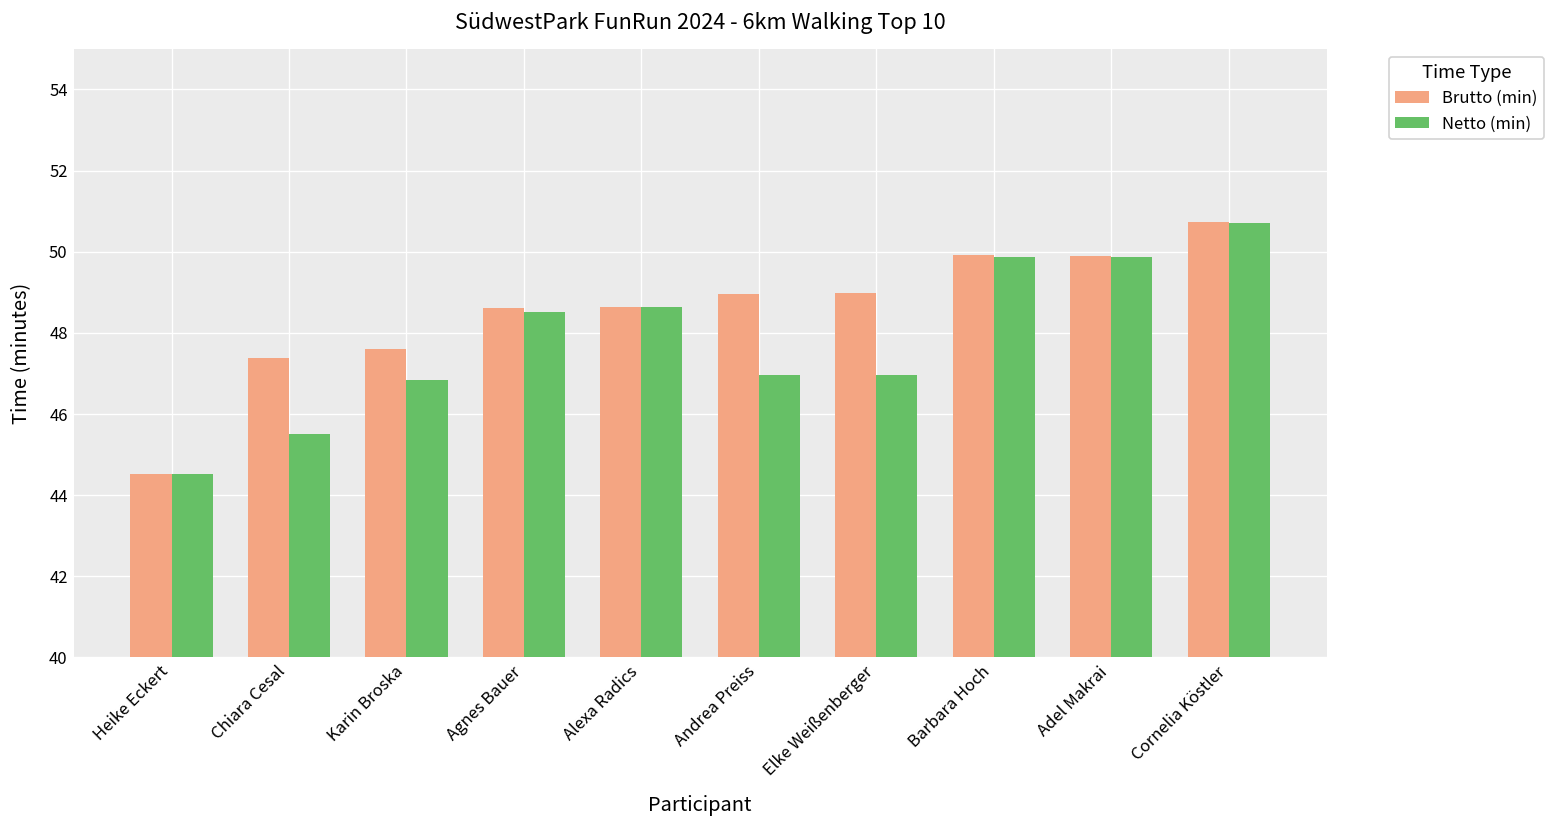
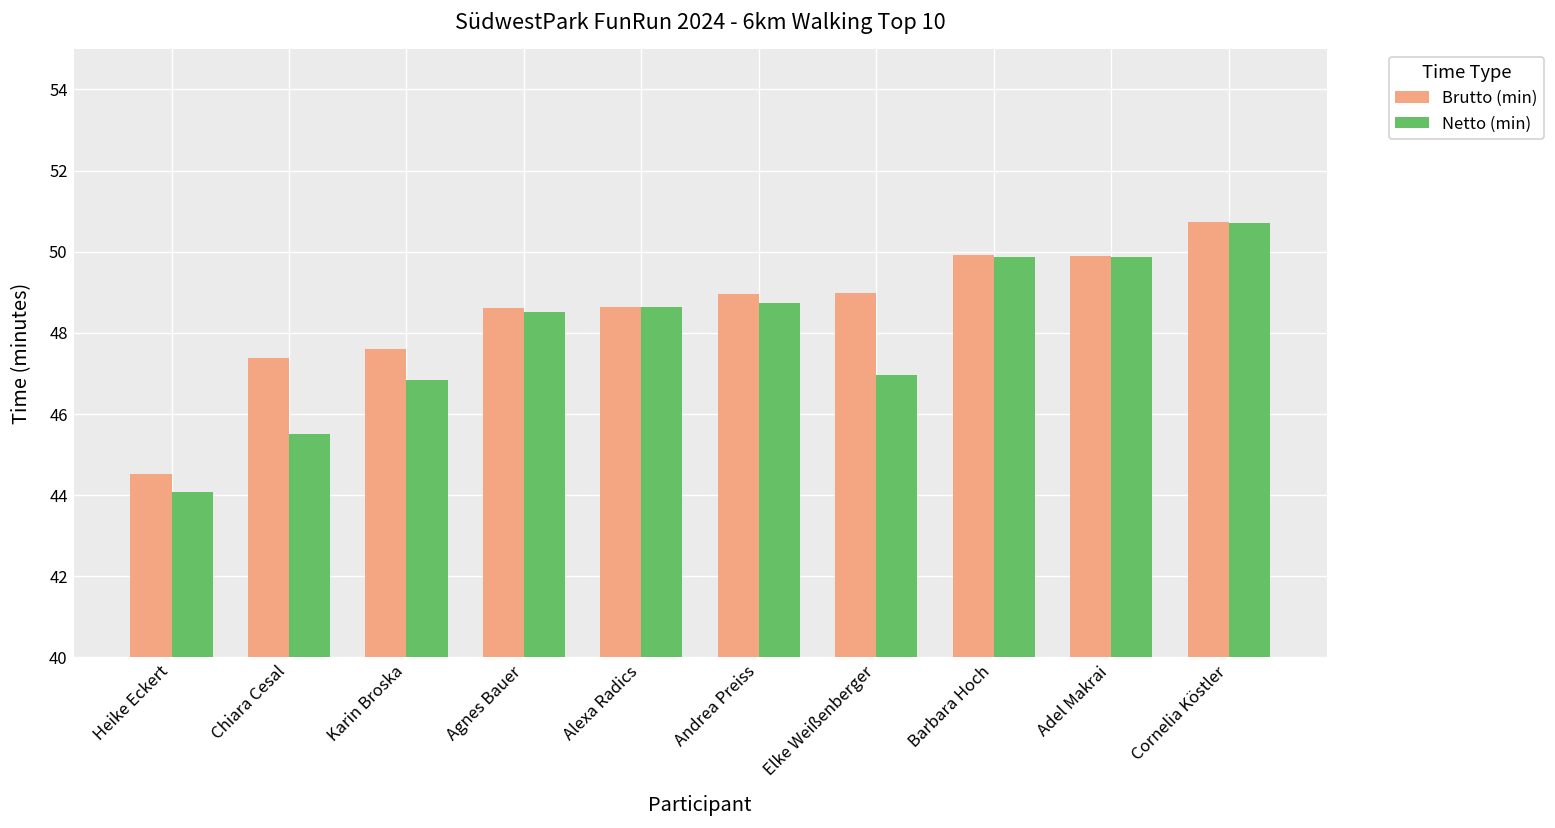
  {
    "Brutto (min)": {
      "Heike Eckert": 44.5,
      "Chiara Cesal": 47.4,
      "Karin Broska": 47.6,
      "Agnes Bauer": 48.6,
      "Alexa Radics": 48.6,
      "Andrea Preiss": 49.0,
      "Elke Weißenberger": 49.0,
      "Barbara Hoch": 49.9,
      "Adel Makrai": 49.9,
      "Cornelia Köstler": 50.7
    },
    "Netto (min)": {
-     "Heike Eckert": 44.5,
+     "Heike Eckert": 44.1,
      "Chiara Cesal": 45.5,
      "Karin Broska": 46.8,
      "Agnes Bauer": 48.5,
      "Alexa Radics": 48.6,
-     "Andrea Preiss": 47.0,
+     "Andrea Preiss": 48.7,
      "Elke Weißenberger": 47.0,
      "Barbara Hoch": 49.9,
      "Adel Makrai": 49.9,
      "Cornelia Köstler": 50.7
    }
  }
